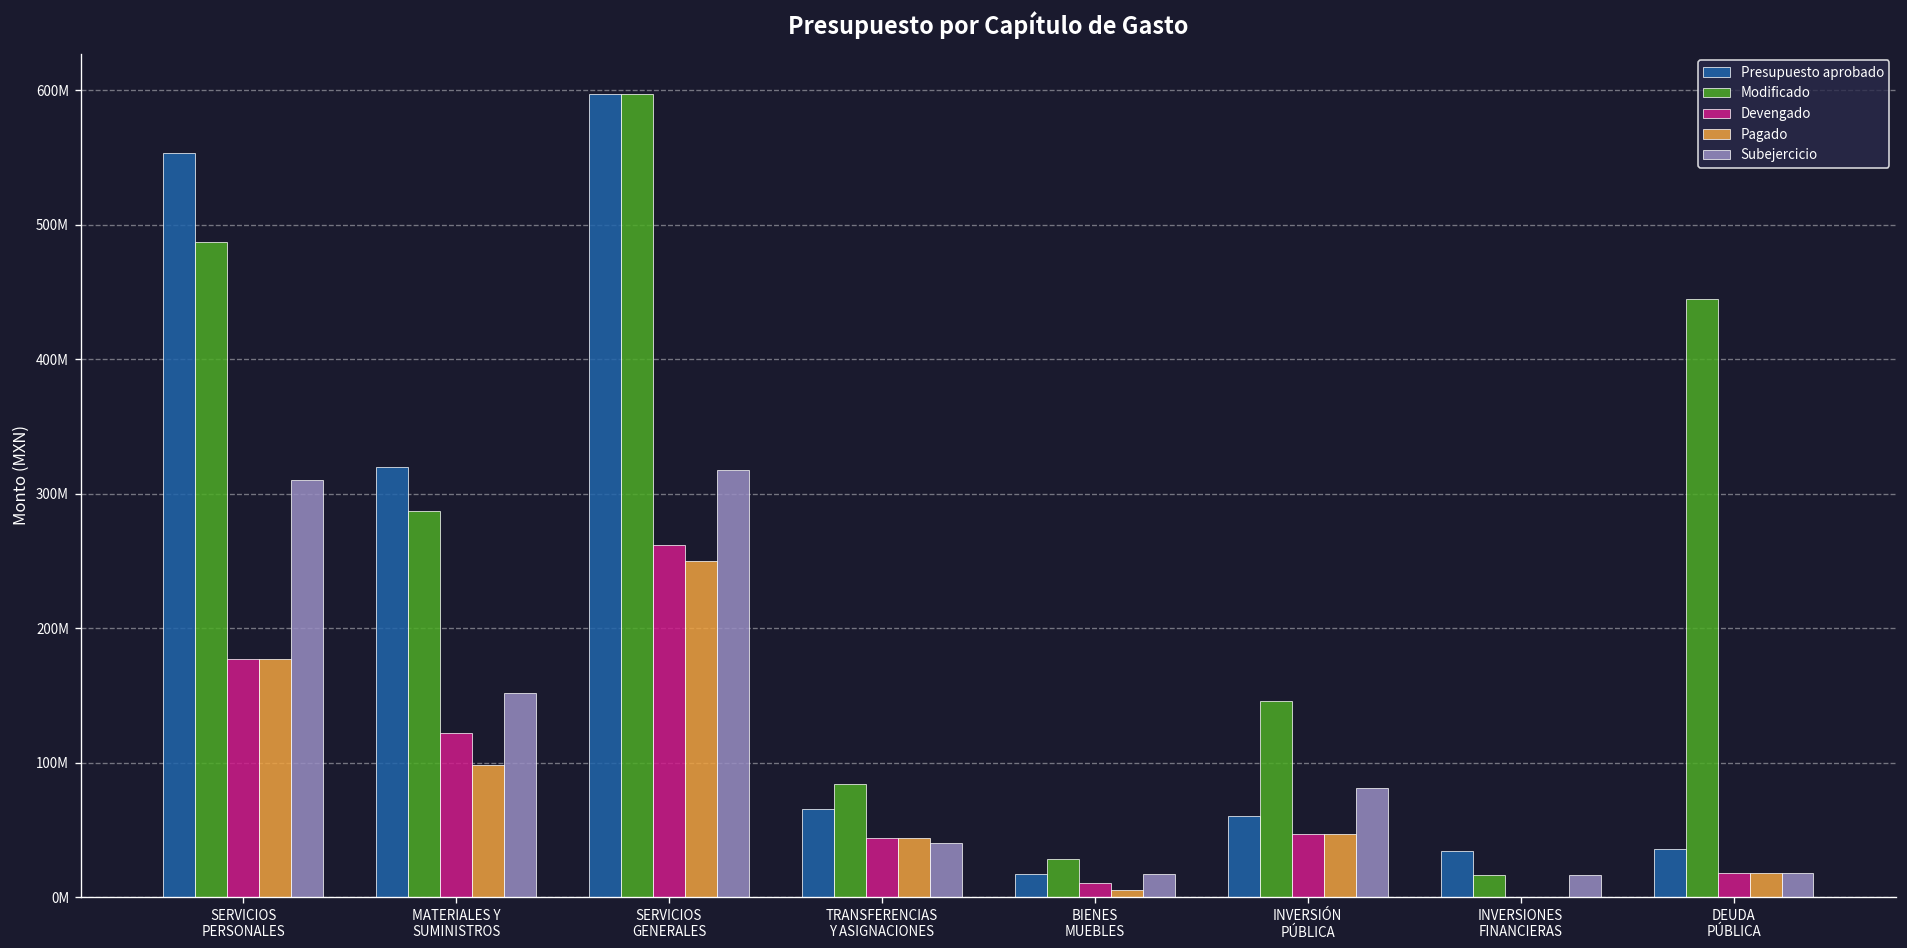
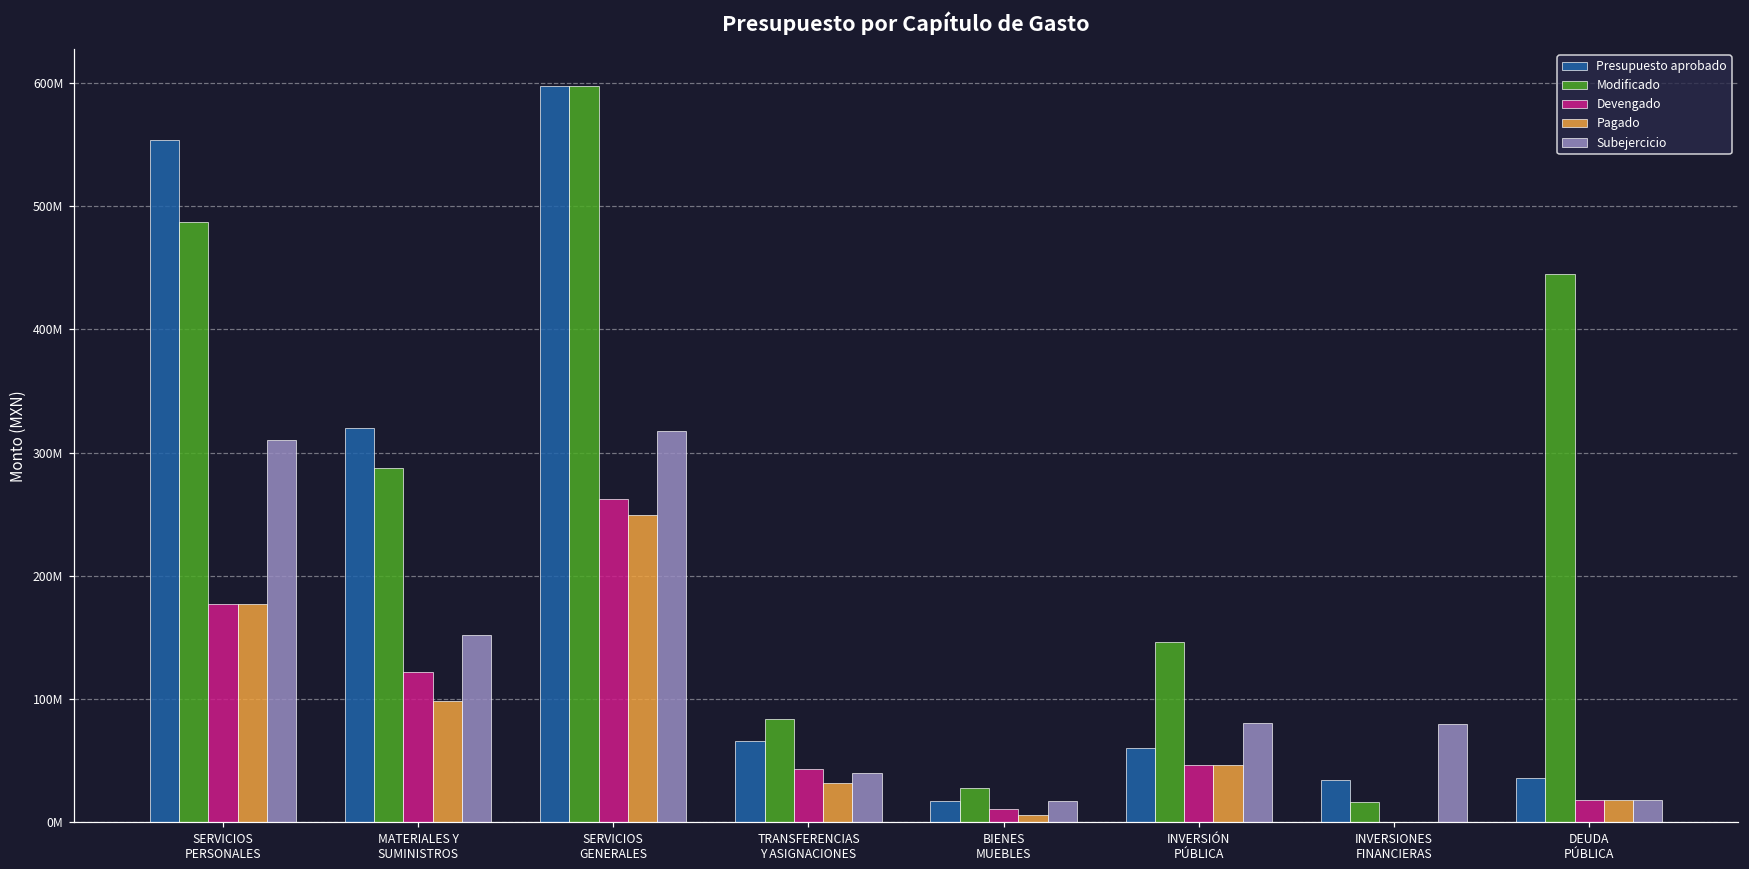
  {
    "Presupuesto aprobado": {
      "SERVICIOS PERSONALES": 553000000,
      "MATERIALES Y SUMINISTROS": 320000000,
      "SERVICIOS GENERALES": 597000000,
      "TRANSFERENCIAS Y ASIGNACIONES": 66000000,
      "BIENES MUEBLES": 17000000,
      "INVERSIÓN PÚBLICA": 60000000,
      "INVERSIONES FINANCIERAS": 34000000,
      "DEUDA PÚBLICA": 36000000
    },
    "Modificado": {
      "SERVICIOS PERSONALES": 487000000,
      "MATERIALES Y SUMINISTROS": 287000000,
      "SERVICIOS GENERALES": 597000000,
      "TRANSFERENCIAS Y ASIGNACIONES": 84000000,
      "BIENES MUEBLES": 28000000,
      "INVERSIÓN PÚBLICA": 146000000,
      "INVERSIONES FINANCIERAS": 17000000,
      "DEUDA PÚBLICA": 445000000
    },
    "Devengado": {
      "SERVICIOS PERSONALES": 177000000,
      "MATERIALES Y SUMINISTROS": 122000000,
      "SERVICIOS GENERALES": 262000000,
      "TRANSFERENCIAS Y ASIGNACIONES": 44000000,
      "BIENES MUEBLES": 11000000,
      "INVERSIÓN PÚBLICA": 47000000,
      "DEUDA PÚBLICA": 18000000
    },
    "Pagado": {
      "SERVICIOS PERSONALES": 177000000,
      "MATERIALES Y SUMINISTROS": 98000000,
      "SERVICIOS GENERALES": 250000000,
-     "TRANSFERENCIAS Y ASIGNACIONES": 44000000,
+     "TRANSFERENCIAS Y ASIGNACIONES": 32000000,
      "BIENES MUEBLES": 6000000,
      "INVERSIÓN PÚBLICA": 47000000,
      "DEUDA PÚBLICA": 18000000
    },
    "Subejercicio": {
      "SERVICIOS PERSONALES": 310000000,
      "MATERIALES Y SUMINISTROS": 152000000,
      "SERVICIOS GENERALES": 317000000,
      "TRANSFERENCIAS Y ASIGNACIONES": 40000000,
      "BIENES MUEBLES": 17000000,
      "INVERSIÓN PÚBLICA": 81000000,
-     "INVERSIONES FINANCIERAS": 16000000,
+     "INVERSIONES FINANCIERAS": 80000000,
      "DEUDA PÚBLICA": 18000000
    }
  }
